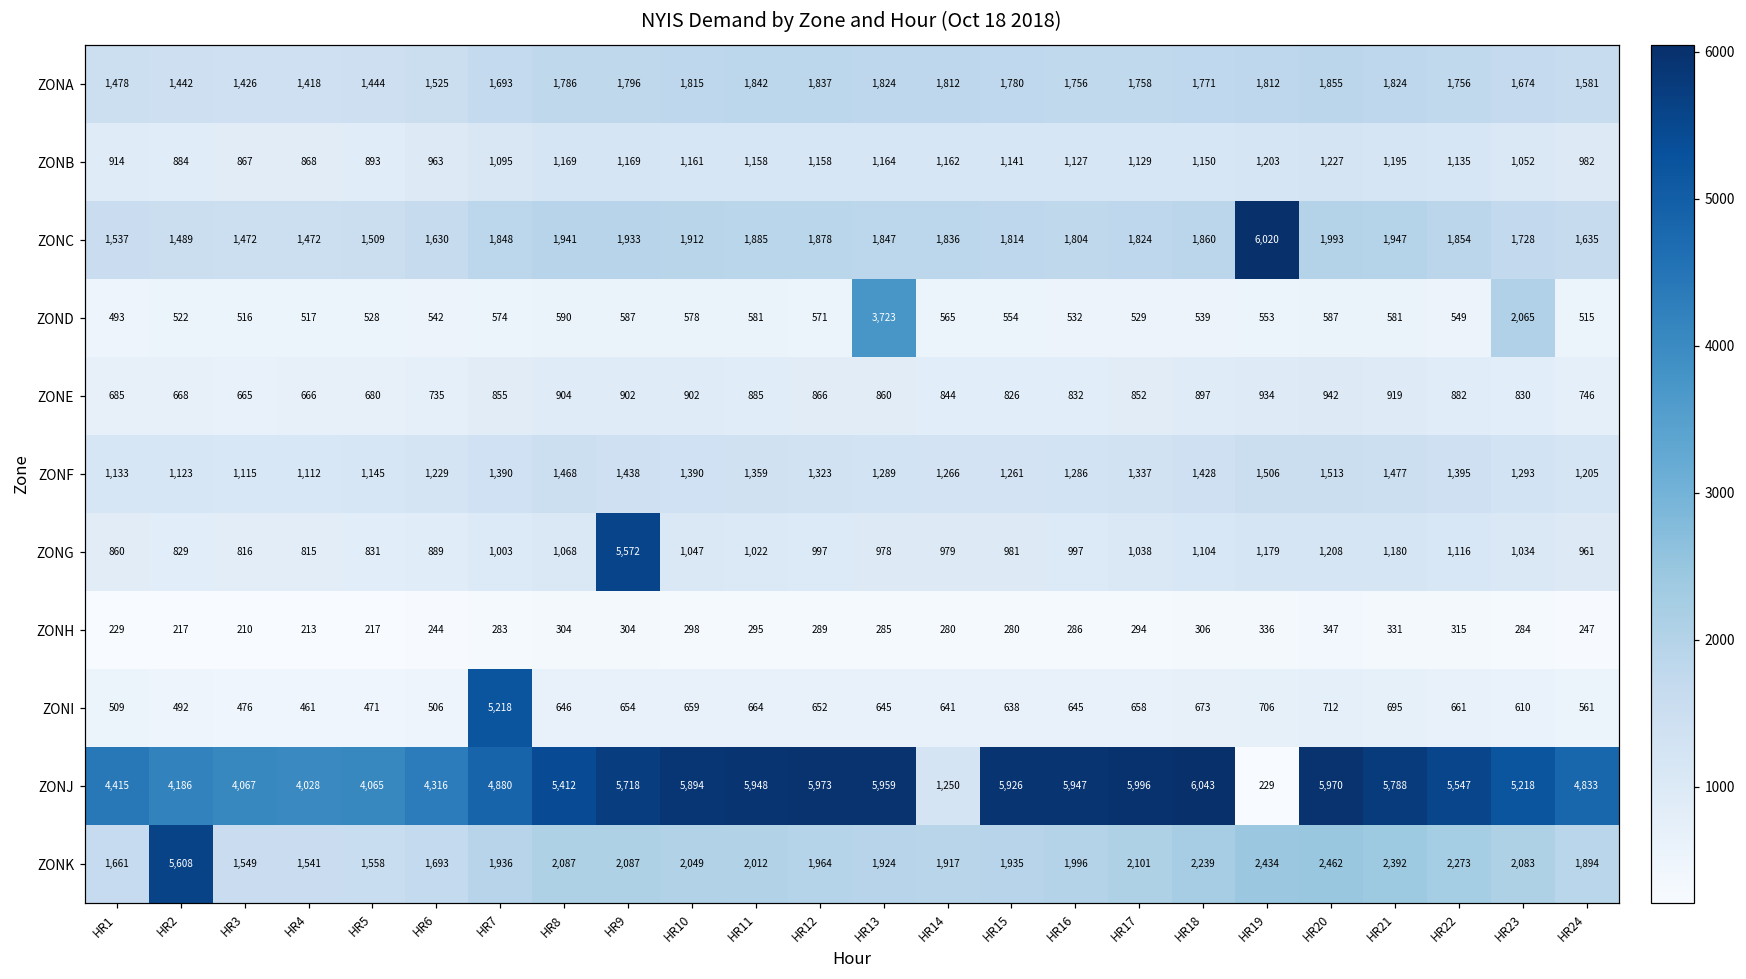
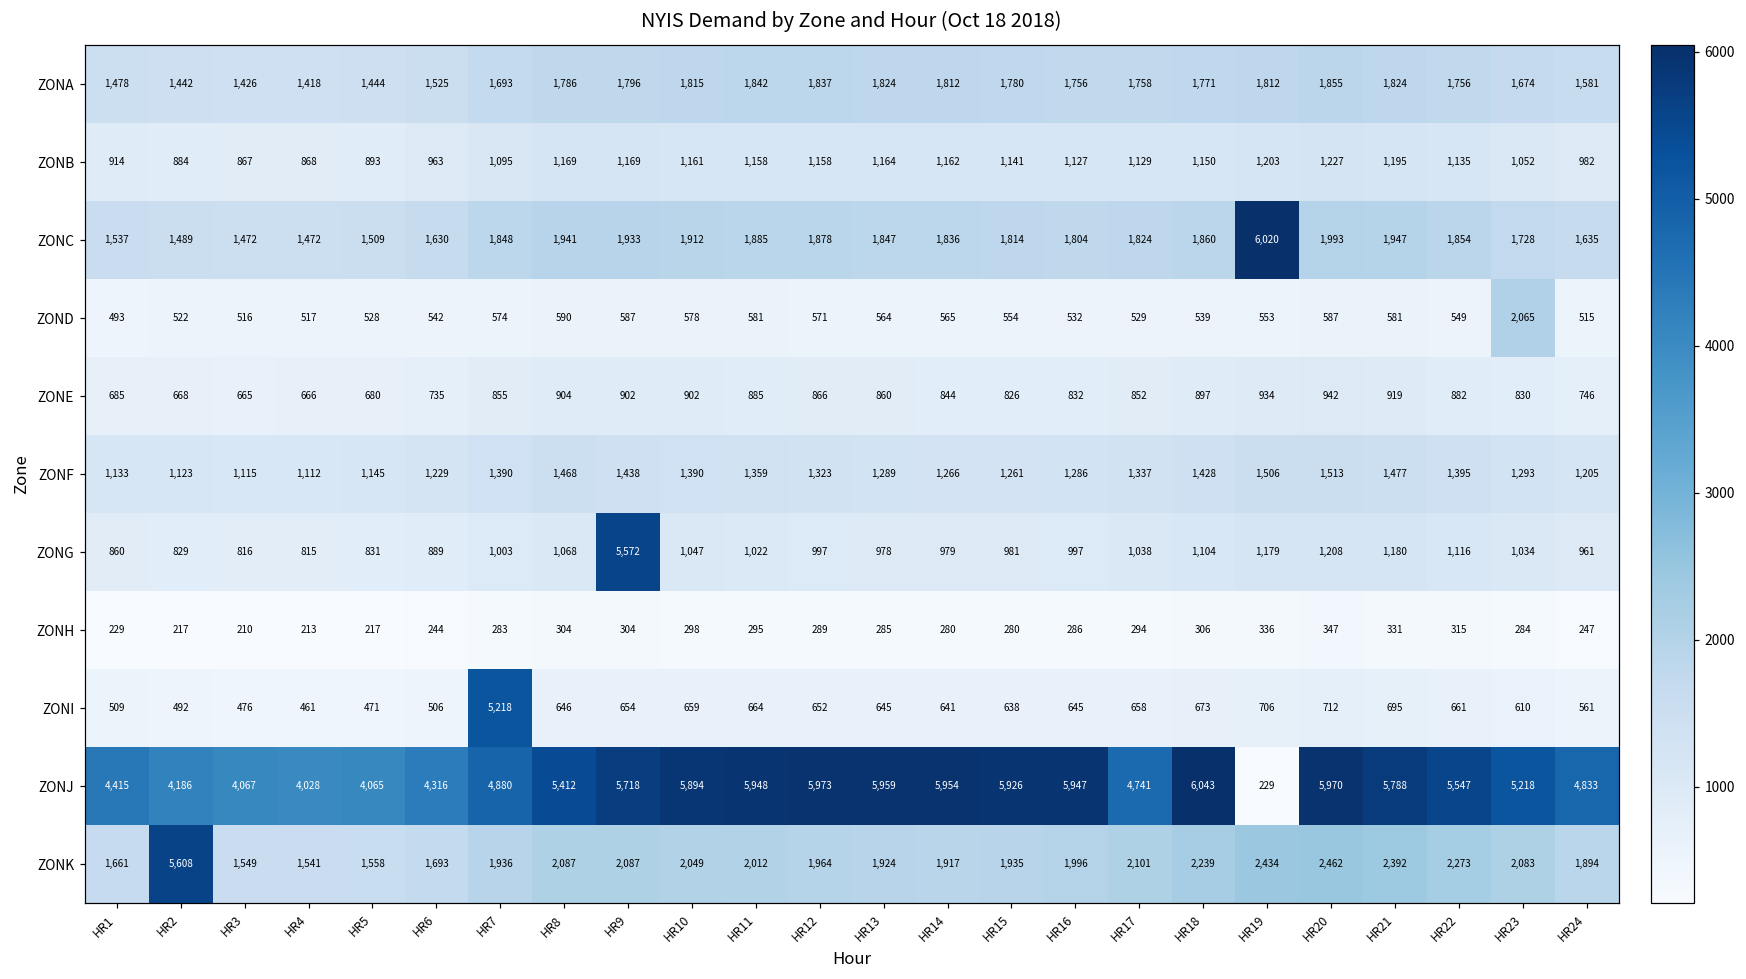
  {
    "ZOND": {
      "HR1": "493",
      "HR2": "522",
      "HR3": "516",
      "HR4": "517",
      "HR5": "528",
      "HR6": "542",
      "HR7": "574",
      "HR8": "590",
      "HR9": "587",
      "HR10": "578",
      "HR11": "581",
      "HR12": "571",
-     "HR13": "3,723",
+     "HR13": "564",
      "HR14": "565",
      "HR15": "554",
      "HR16": "532",
      "HR17": "529",
      "HR18": "539",
      "HR19": "553",
      "HR20": "587",
      "HR21": "581",
      "HR22": "549",
      "HR23": "2,065",
      "HR24": "515"
    },
    "ZONJ": {
      "HR1": "4,415",
      "HR2": "4,186",
      "HR3": "4,067",
      "HR4": "4,028",
      "HR5": "4,065",
      "HR6": "4,316",
      "HR7": "4,880",
      "HR8": "5,412",
      "HR9": "5,718",
      "HR10": "5,894",
      "HR11": "5,948",
      "HR12": "5,973",
      "HR13": "5,959",
-     "HR14": "1,250",
+     "HR14": "5,954",
      "HR15": "5,926",
      "HR16": "5,947",
-     "HR17": "5,996",
+     "HR17": "4,741",
      "HR18": "6,043",
      "HR19": "229",
      "HR20": "5,970",
      "HR21": "5,788",
      "HR22": "5,547",
      "HR23": "5,218",
      "HR24": "4,833"
    }
  }
